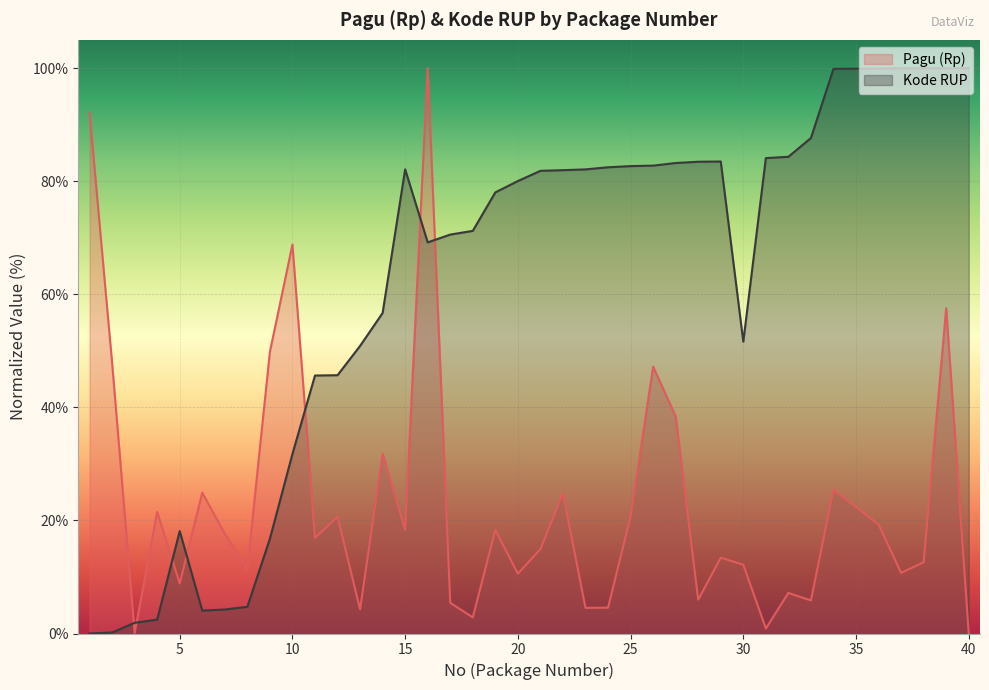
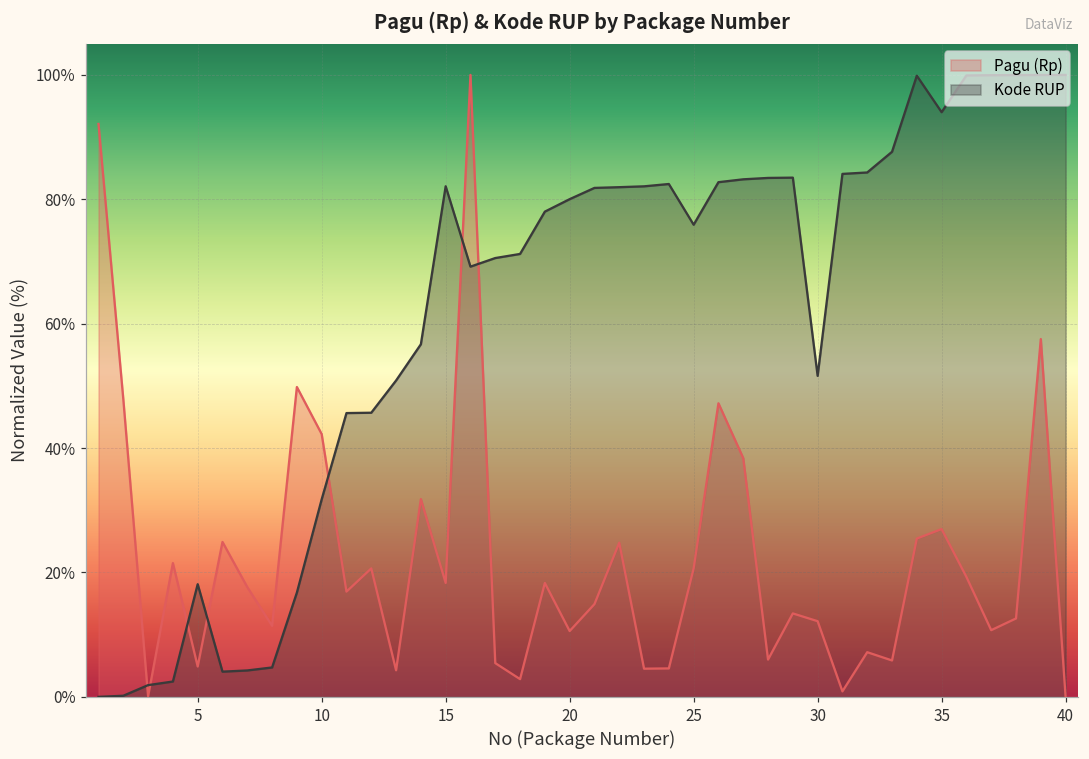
  {
    "Pagu (Rp)": {
-     "5": "9%",
-     "10": "69%",
+     "5": "5%",
+     "10": "42%",
      "15": "18%",
      "20": "11%",
      "25": "21%",
      "30": "12%",
-     "35": "22%",
+     "35": "27%",
      "40": "0%"
    },
    "Kode RUP": {
      "5": "18%",
      "10": "32%",
      "15": "82%",
      "20": "80%",
-     "25": "83%",
+     "25": "76%",
      "30": "52%",
-     "35": "100%"
+     "35": "94%"
    }
  }
